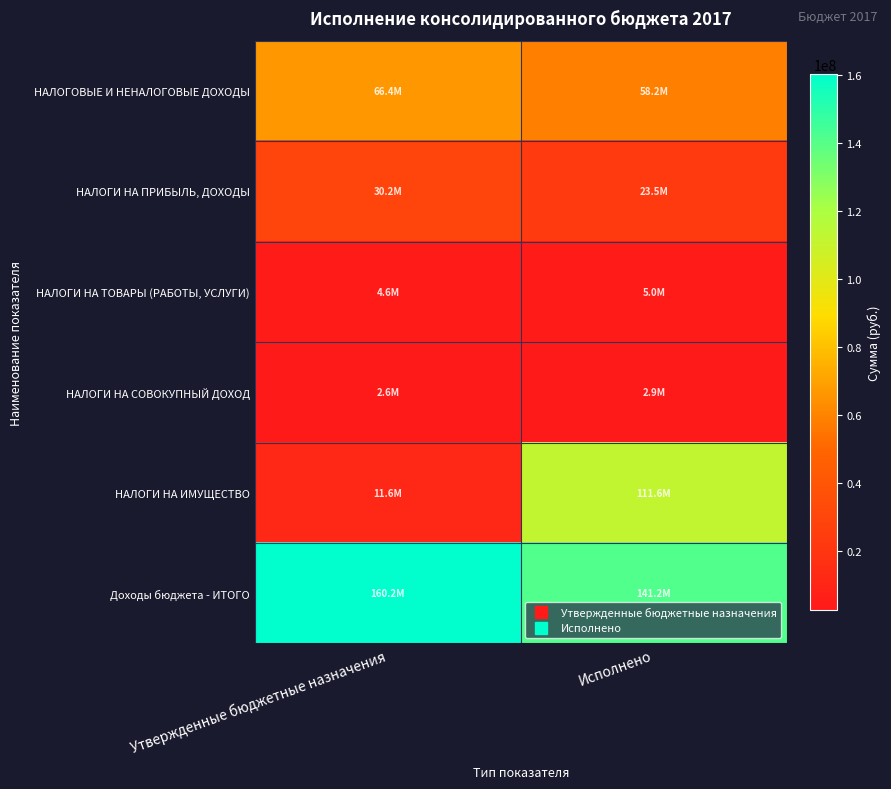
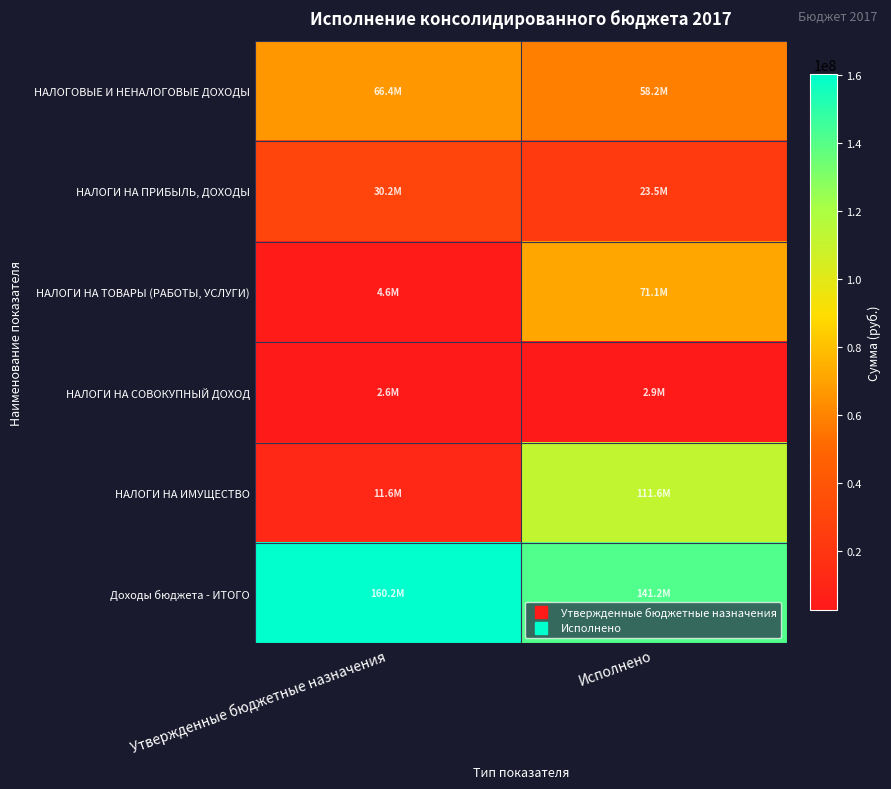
  {
    "НАЛОГОВЫЕ И НЕНАЛОГОВЫЕ ДОХОДЫ": {
      "Утвержденные бюджетные назначения": "66.4M",
      "Исполнено": "58.2M"
    },
    "НАЛОГИ НА ПРИБЫЛЬ, ДОХОДЫ": {
      "Утвержденные бюджетные назначения": "30.2M",
      "Исполнено": "23.5M"
    },
    "НАЛОГИ НА ТОВАРЫ (РАБОТЫ, УСЛУГИ)": {
      "Утвержденные бюджетные назначения": "4.6M",
-     "Исполнено": "5.0M"
+     "Исполнено": "71.1M"
    },
    "НАЛОГИ НА СОВОКУПНЫЙ ДОХОД": {
      "Утвержденные бюджетные назначения": "2.6M",
      "Исполнено": "2.9M"
    },
    "НАЛОГИ НА ИМУЩЕСТВО": {
      "Утвержденные бюджетные назначения": "11.6M",
      "Исполнено": "111.6M"
    },
    "Доходы бюджета - ИТОГО": {
      "Утвержденные бюджетные назначения": "160.2M",
      "Исполнено": "141.2M"
    }
  }
